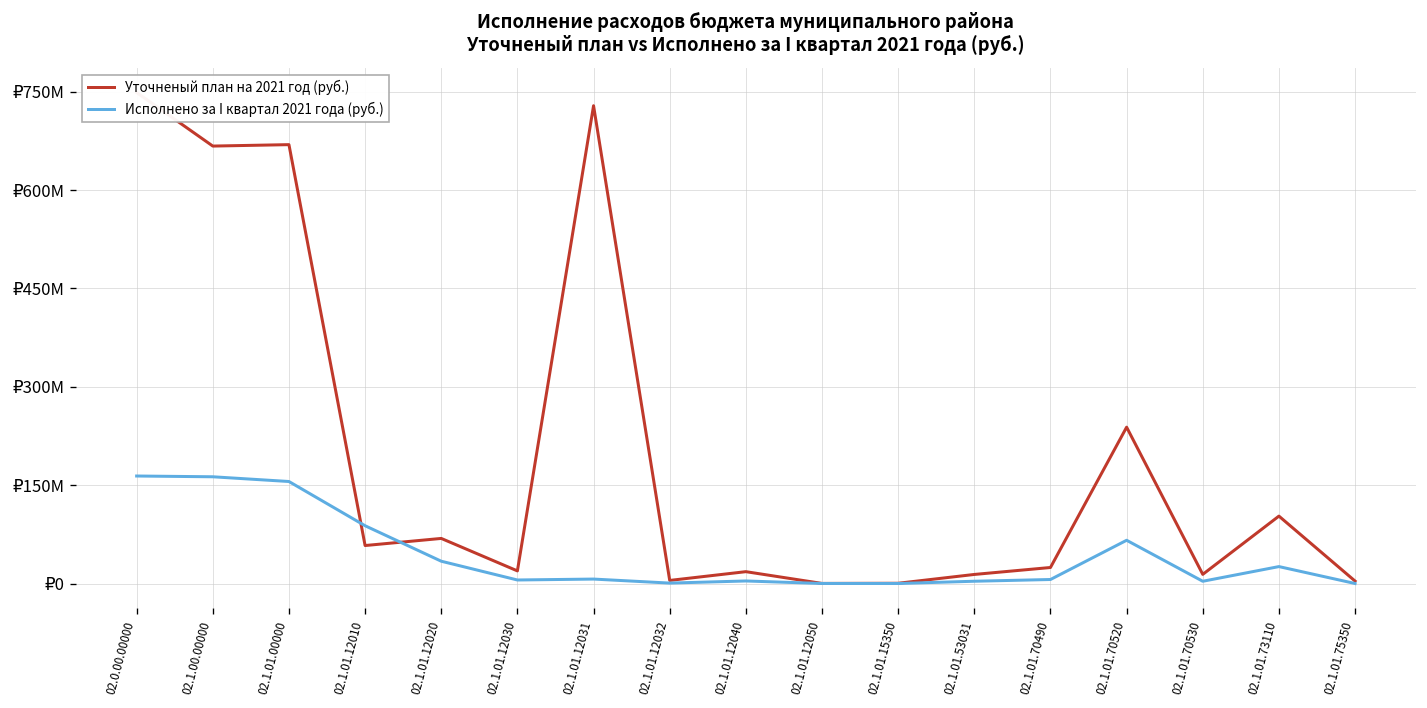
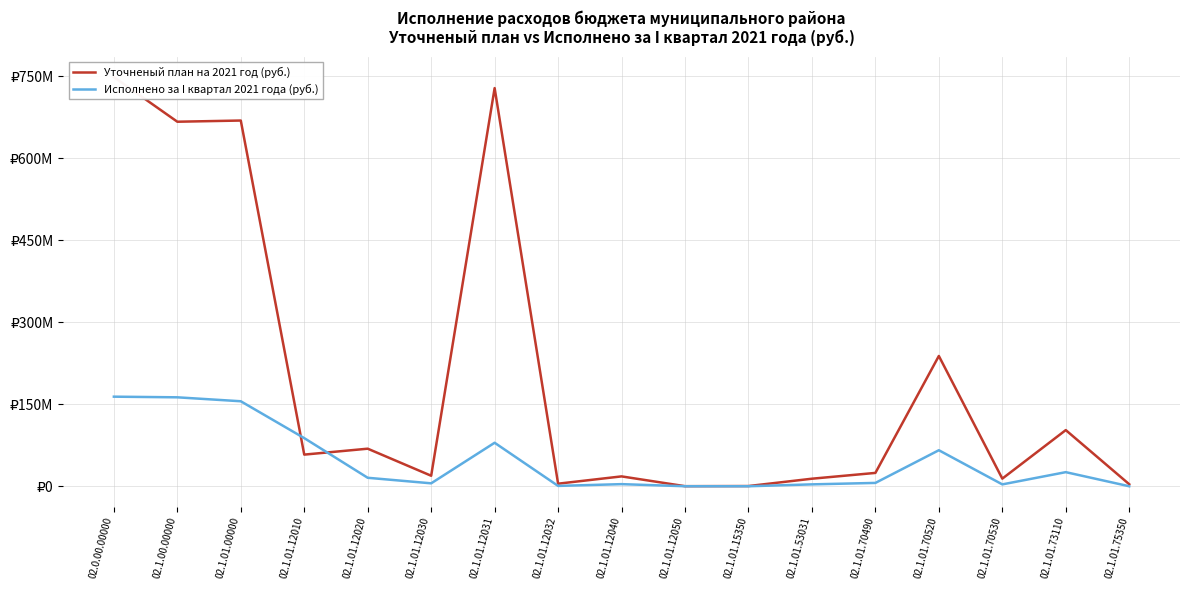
  {
    "Уточненый план на 2021 год (руб.)": {
      "02.1.00.00000": "₽670000000",
      "02.1.01.00000": "₽670000000",
      "02.1.01.12010": "₽60000000",
      "02.1.01.12020": "₽70000000",
      "02.1.01.12030": "₽20000000",
      "02.1.01.12031": "₽730000000",
      "02.1.01.12040": "₽20000000",
      "02.1.01.53031": "₽10000000",
      "02.1.01.70490": "₽20000000",
      "02.1.01.70520": "₽240000000",
      "02.1.01.70530": "₽10000000",
      "02.1.01.73110": "₽100000000"
    },
    "Исполнено за I квартал 2021 года (руб.)": {
      "02.0.00.00000": "₽160000000",
      "02.1.00.00000": "₽160000000",
      "02.1.01.00000": "₽160000000",
      "02.1.01.12010": "₽90000000",
-     "02.1.01.12020": "₽30000000",
+     "02.1.01.12020": "₽20000000",
      "02.1.01.12030": "₽10000000",
-     "02.1.01.12031": "₽10000000",
+     "02.1.01.12031": "₽80000000",
      "02.1.01.12040": "₽0",
      "02.1.01.53031": "₽0",
      "02.1.01.70490": "₽10000000",
      "02.1.01.70520": "₽70000000",
      "02.1.01.70530": "₽0",
      "02.1.01.73110": "₽30000000"
    }
  }
